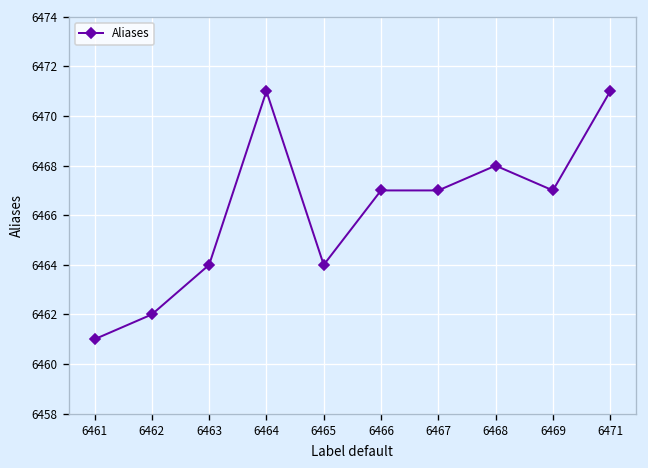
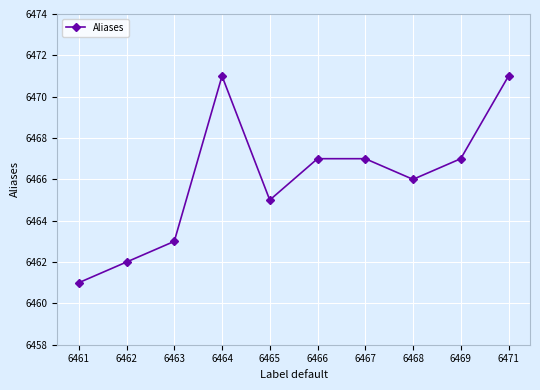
  {
    "6461": 6461,
    "6462": 6462,
-   "6463": 6464,
+   "6463": 6463,
    "6464": 6471,
-   "6465": 6464,
+   "6465": 6465,
    "6466": 6467,
    "6467": 6467,
-   "6468": 6468,
+   "6468": 6466,
    "6469": 6467,
    "6471": 6471
  }
